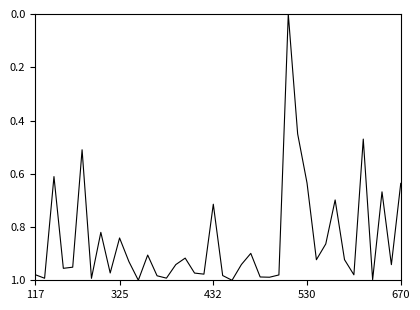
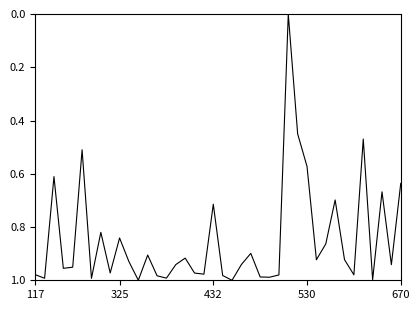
  {
    "117": 0.98,
    "325": 0.84,
    "432": 0.71,
-   "530": 0.63,
+   "530": 0.57,
    "670": 0.64
  }
